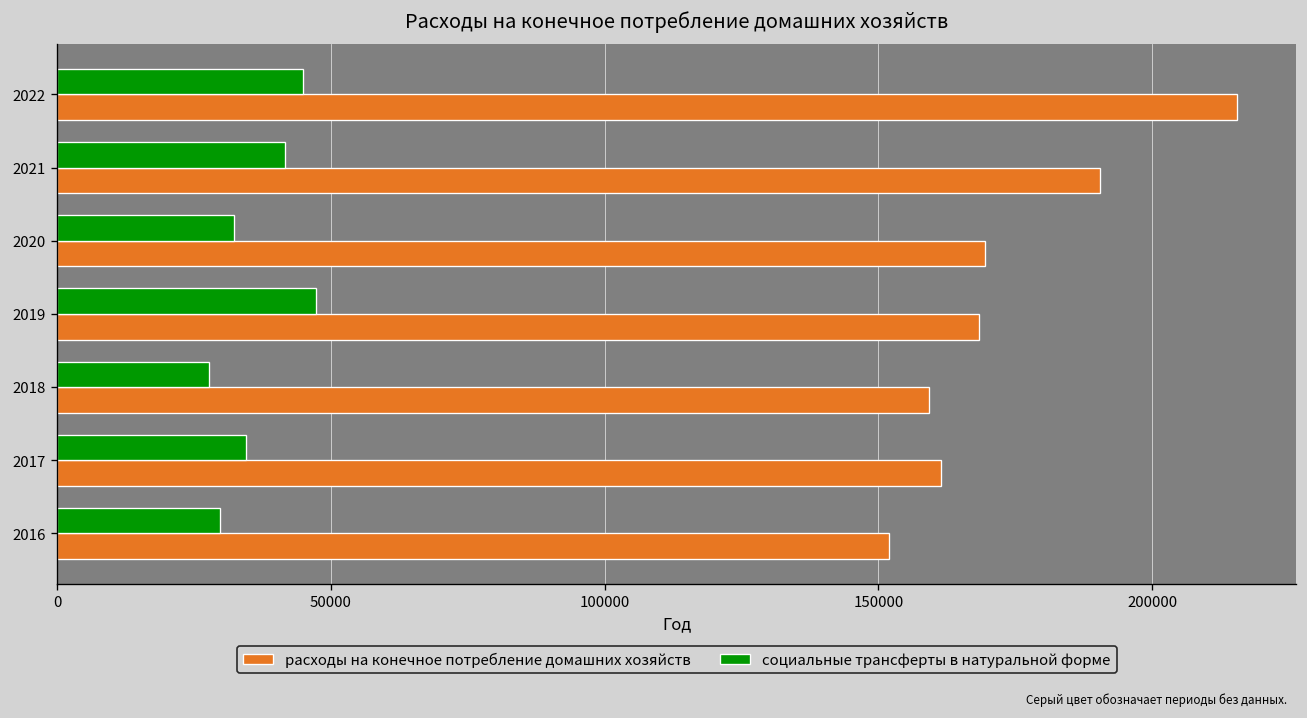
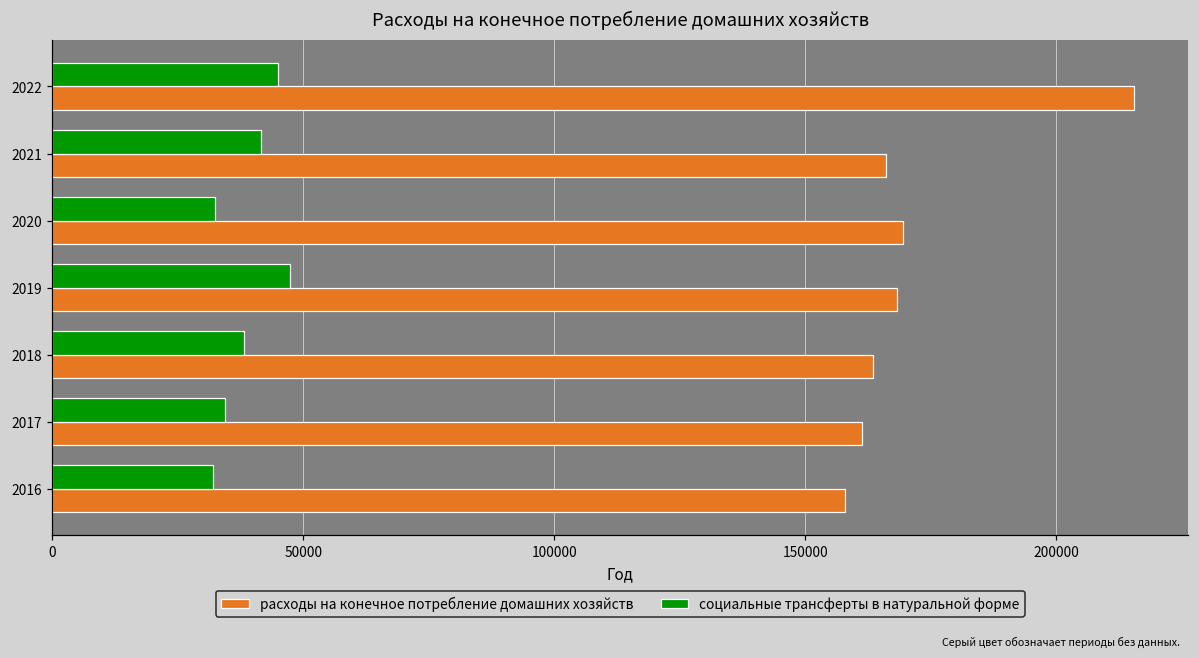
  {
    "расходы на конечное потребление домашних хозяйств": {
      "2022": 215000,
-     "2021": 191000,
+     "2021": 166000,
      "2020": 169000,
      "2019": 168000,
-     "2018": 159000,
+     "2018": 163000,
      "2017": 161000,
-     "2016": 152000
+     "2016": 158000
    },
    "социальные трансферты в натуральной форме": {
      "2022": 45000,
      "2021": 42000,
      "2020": 32000,
      "2019": 47000,
-     "2018": 28000,
+     "2018": 38000,
      "2017": 34000,
-     "2016": 30000
+     "2016": 32000
    }
  }
